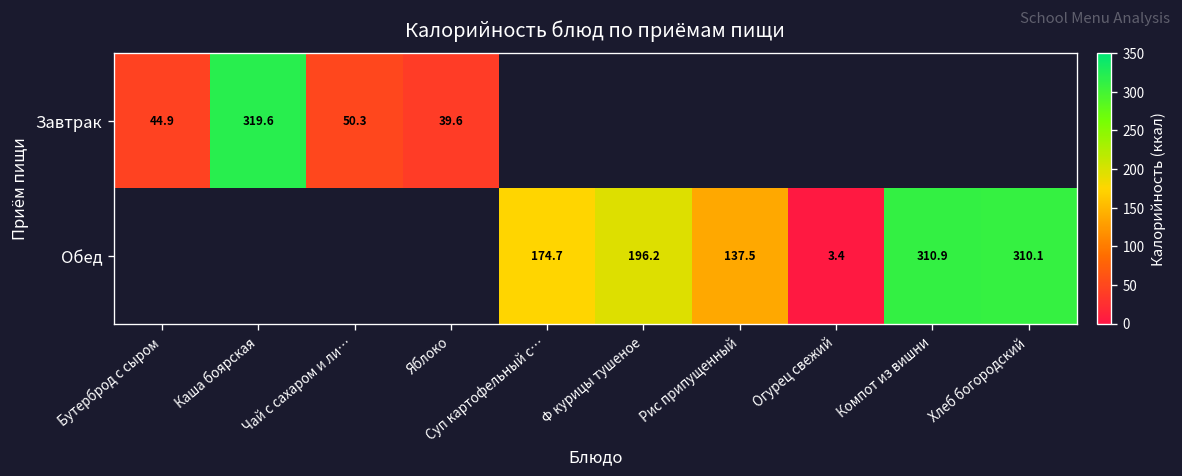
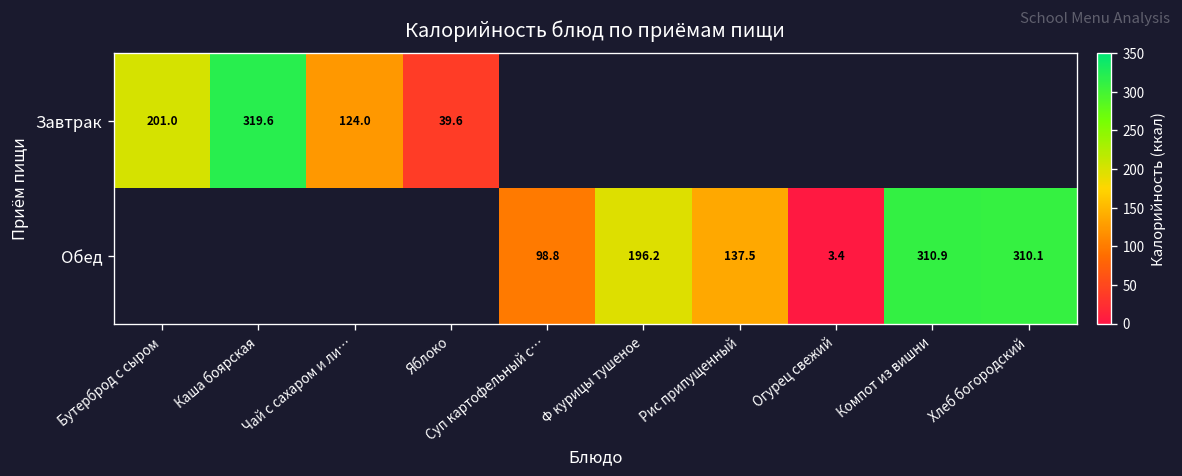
  {
    "Завтрак": {
-     "Бутерброд с сыром": 44.9,
+     "Бутерброд с сыром": 201.0,
      "Каша боярская": 319.6,
-     "Чай с сахаром и ли…": 50.3,
+     "Чай с сахаром и ли…": 124.0,
      "Яблоко": 39.6
    },
    "Обед": {
-     "Суп картофельный с…": 174.7,
+     "Суп картофельный с…": 98.8,
      "Ф курицы тушеное": 196.2,
      "Рис припущенный": 137.5,
      "Огурец свежий": 3.4,
      "Компот из вишни": 310.9,
      "Хлеб богородский": 310.1
    }
  }
